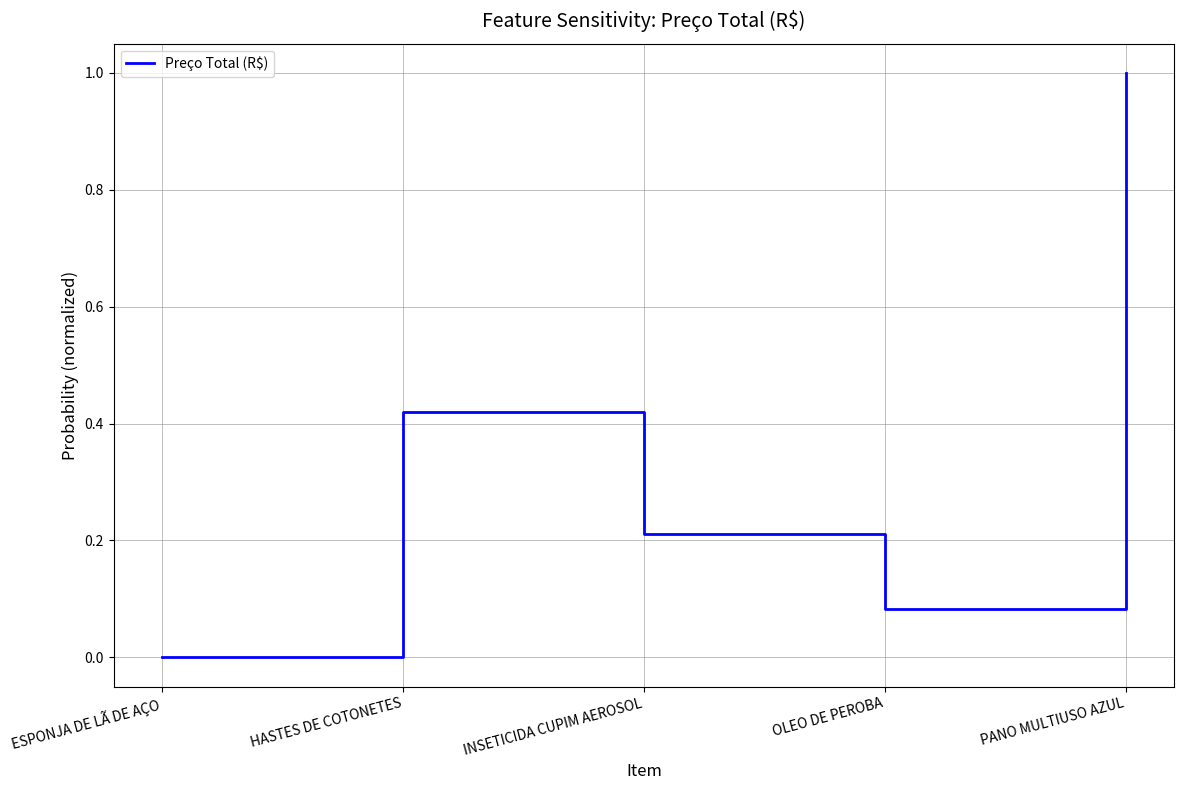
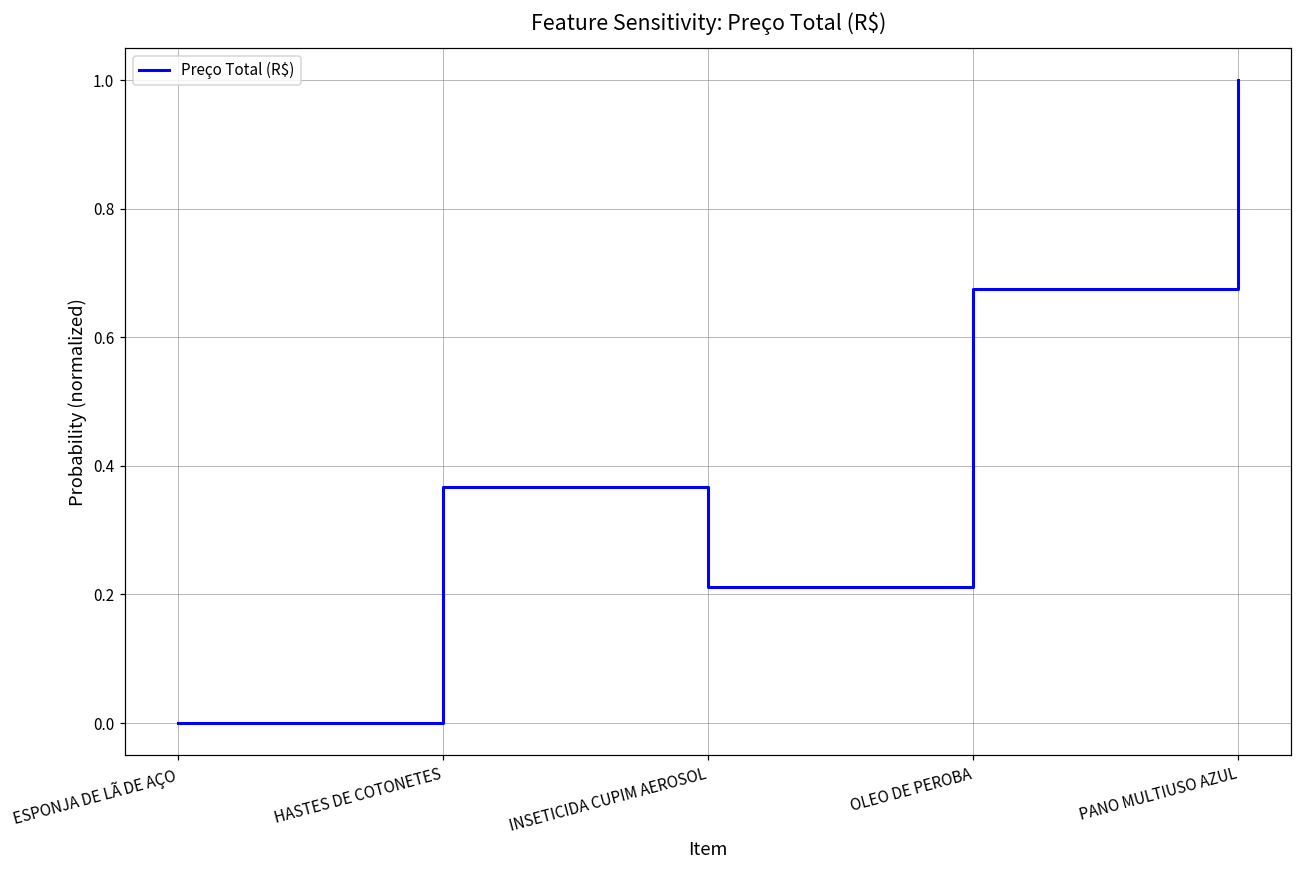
  {
    "ESPONJA DE LÃ DE AÇO": 0.00,
-   "HASTES DE COTONETES": 0.42,
+   "HASTES DE COTONETES": 0.37,
    "INSETICIDA CUPIM AEROSOL": 0.21,
-   "OLEO DE PEROBA": 0.08,
+   "OLEO DE PEROBA": 0.67,
    "PANO MULTIUSO AZUL": 1.00
  }
